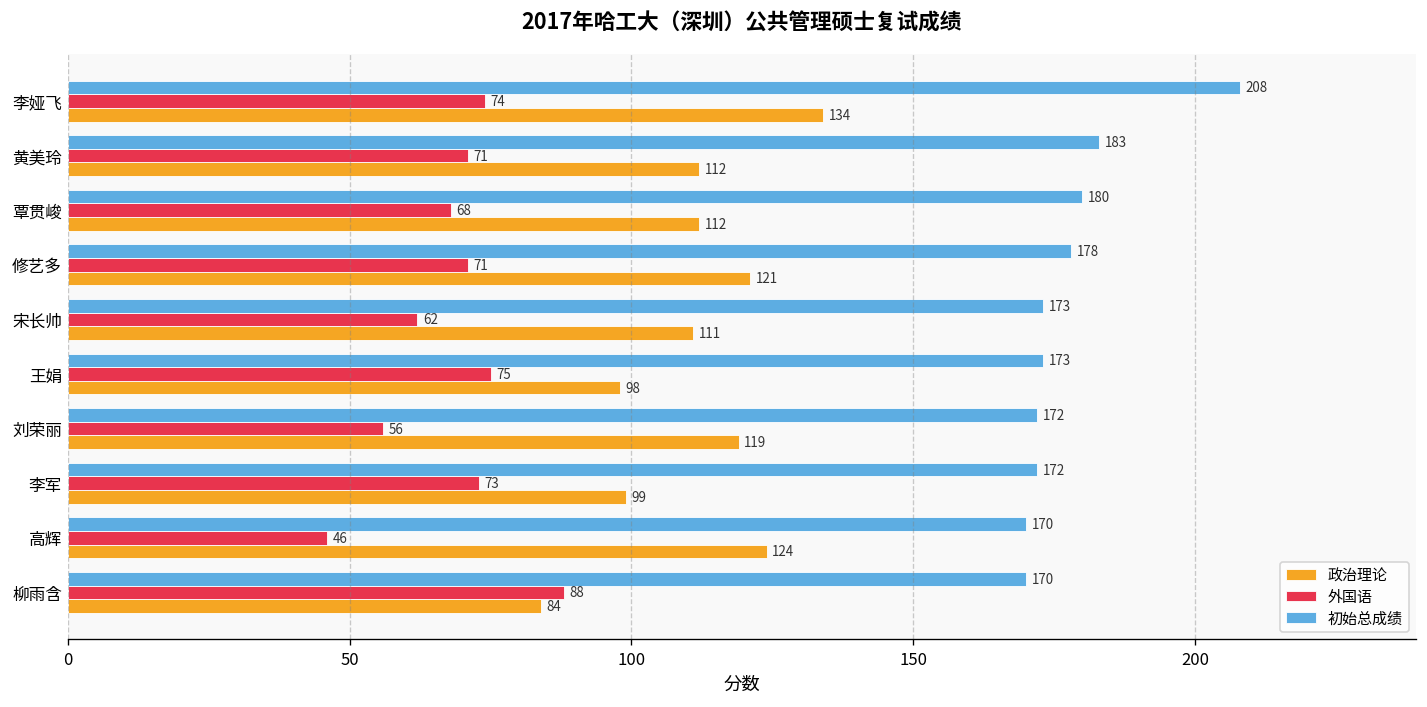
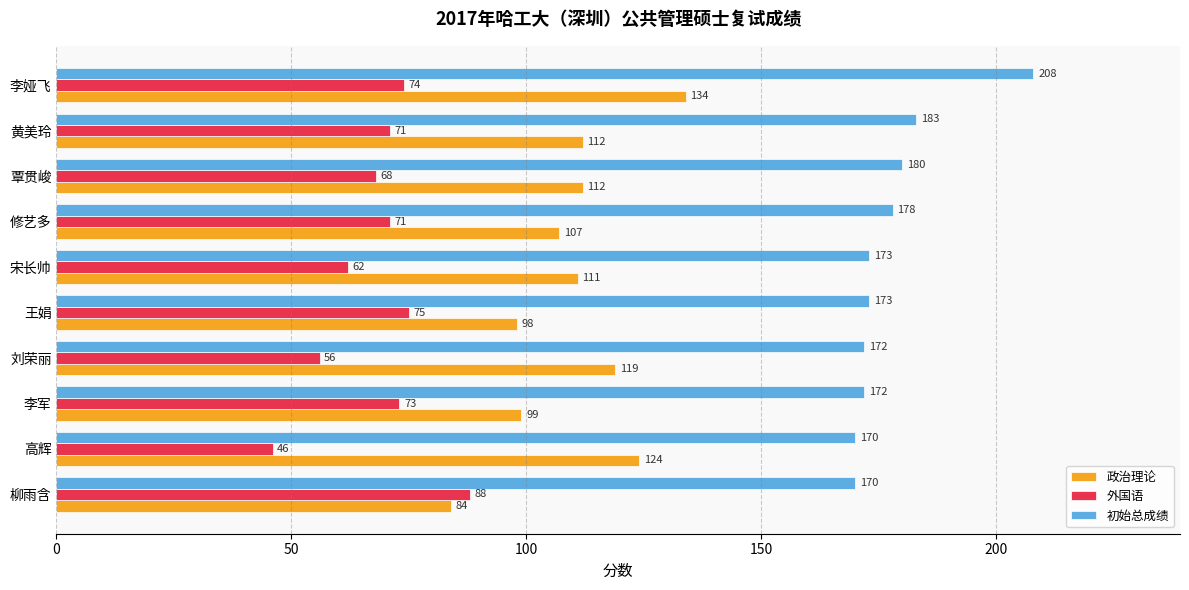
  {
    "政治理论": {
      "李娅飞": 134,
      "黄美玲": 112,
      "覃贯峻": 112,
-     "修艺多": 121,
+     "修艺多": 107,
      "宋长帅": 111,
      "王娟": 98,
      "刘荣丽": 119,
      "李军": 99,
      "高辉": 124,
      "柳雨含": 84
    },
    "外国语": {
      "李娅飞": 74,
      "黄美玲": 71,
      "覃贯峻": 68,
      "修艺多": 71,
      "宋长帅": 62,
      "王娟": 75,
      "刘荣丽": 56,
      "李军": 73,
      "高辉": 46,
      "柳雨含": 88
    },
    "初始总成绩": {
      "李娅飞": 208,
      "黄美玲": 183,
      "覃贯峻": 180,
      "修艺多": 178,
      "宋长帅": 173,
      "王娟": 173,
      "刘荣丽": 172,
      "李军": 172,
      "高辉": 170,
      "柳雨含": 170
    }
  }
